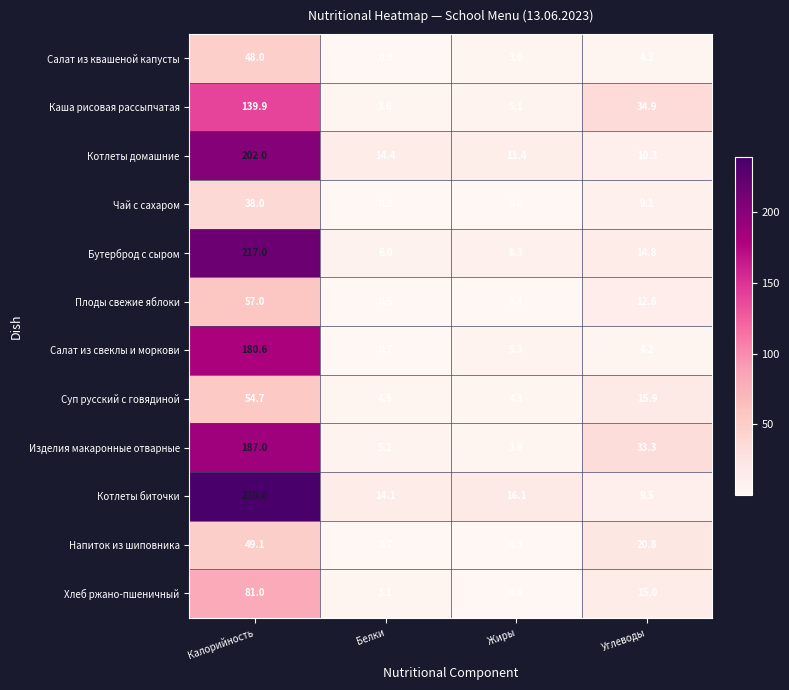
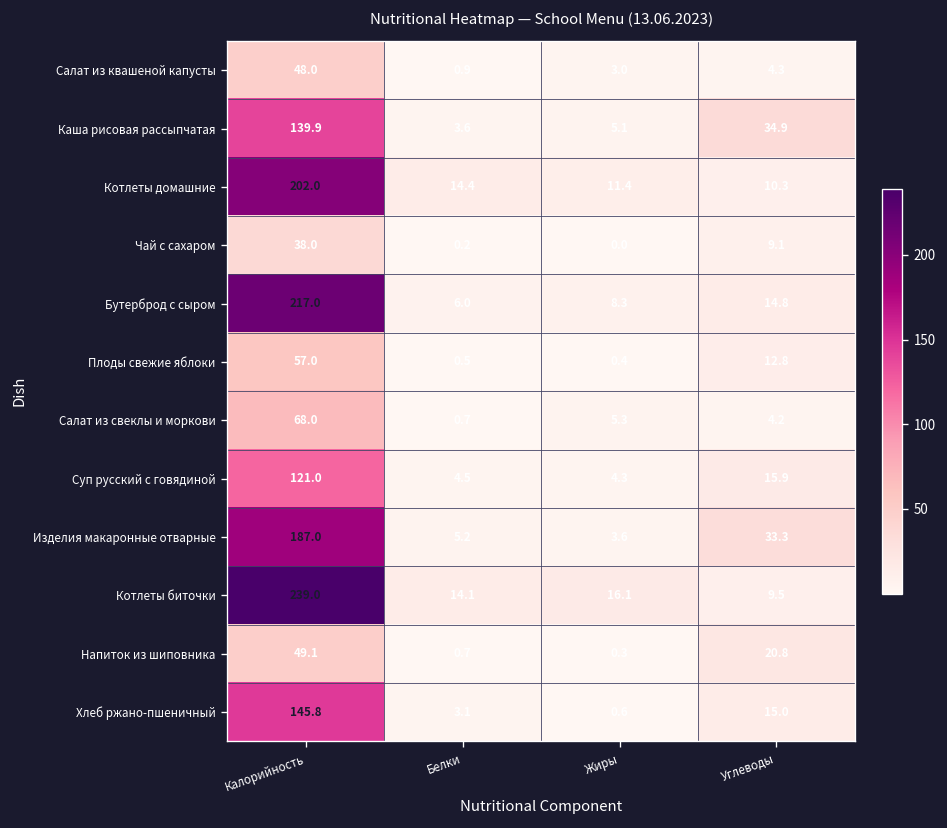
  {
    "Салат из квашеной капусты": {
      "Калорийность": 48.0
    },
    "Каша рисовая рассыпчатая": {
      "Калорийность": 139.9
    },
    "Котлеты домашние": {
      "Калорийность": 202.0
    },
    "Бутерброд с сыром": {
      "Калорийность": 217.0
    },
    "Плоды свежие яблоки": {
      "Калорийность": 57.0
    },
    "Салат из свеклы и моркови": {
-     "Калорийность": 180.6
+     "Калорийность": 68.0
    },
    "Суп русский с говядиной": {
-     "Калорийность": 54.7
+     "Калорийность": 121.0
    },
    "Изделия макаронные отварные": {
      "Калорийность": 187.0
    },
    "Котлеты биточки": {
      "Калорийность": 239.0
    },
    "Напиток из шиповника": {
      "Калорийность": 49.1
    },
    "Хлеб ржано-пшеничный": {
-     "Калорийность": 81.0
+     "Калорийность": 145.8
    }
  }
